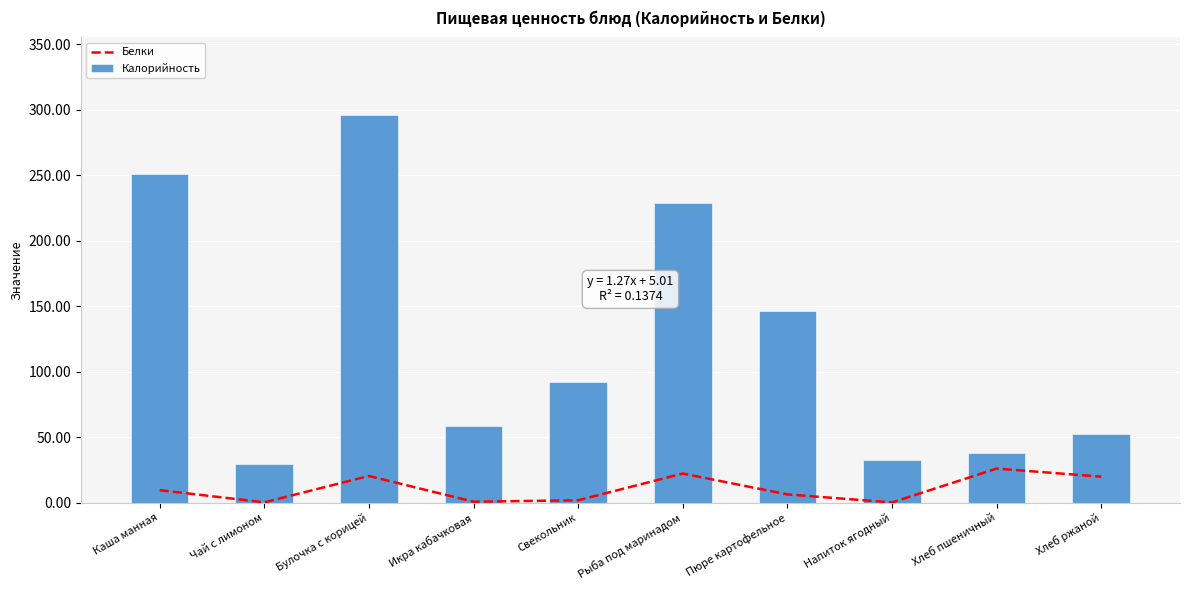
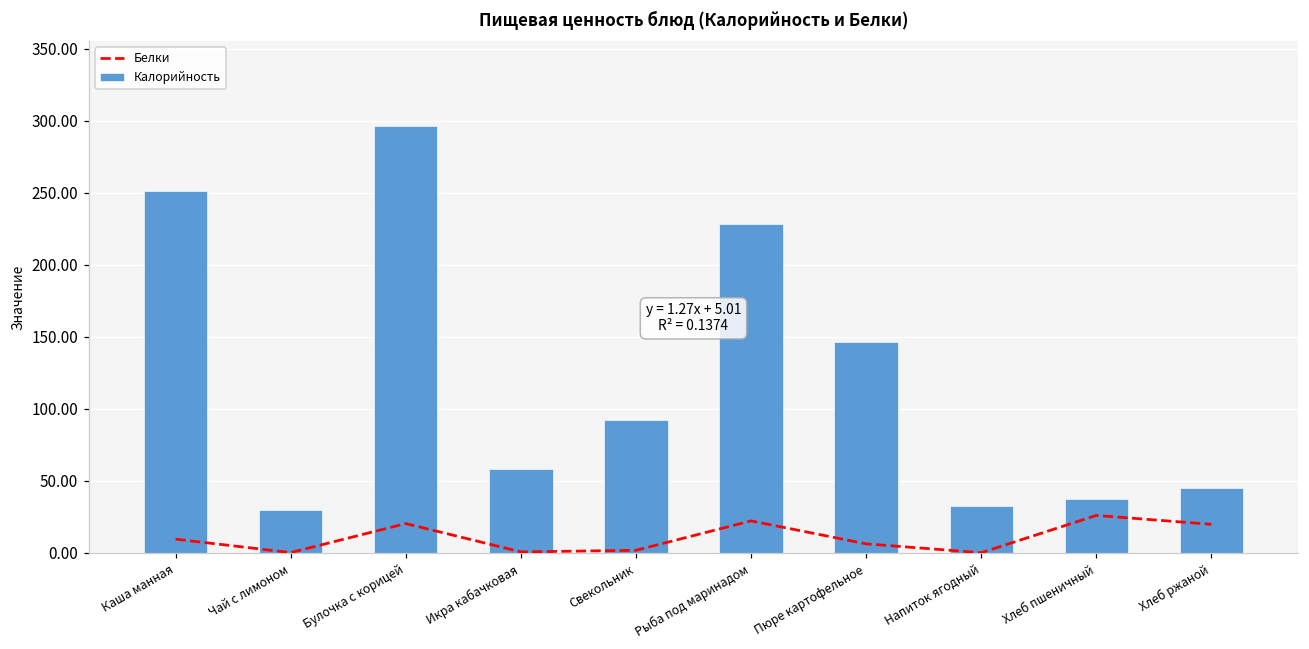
  {
    "Белки": {
      "Каша манная": 10,
      "Чай с лимоном": 0,
      "Булочка с корицей": 20,
      "Икра кабачковая": 1,
      "Свекольник": 2,
      "Рыба под маринадом": 22,
      "Пюре картофельное": 6,
      "Напиток ягодный": 0,
      "Хлеб пшеничный": 26,
      "Хлеб ржаной": 20
    },
    "Калорийность": {
      "Каша манная": 251,
      "Чай с лимоном": 30,
      "Булочка с корицей": 296,
      "Икра кабачковая": 58,
      "Свекольник": 92,
      "Рыба под маринадом": 229,
      "Пюре картофельное": 147,
      "Напиток ягодный": 33,
      "Хлеб пшеничный": 38,
-     "Хлеб ржаной": 52
+     "Хлеб ржаной": 45
    }
  }
